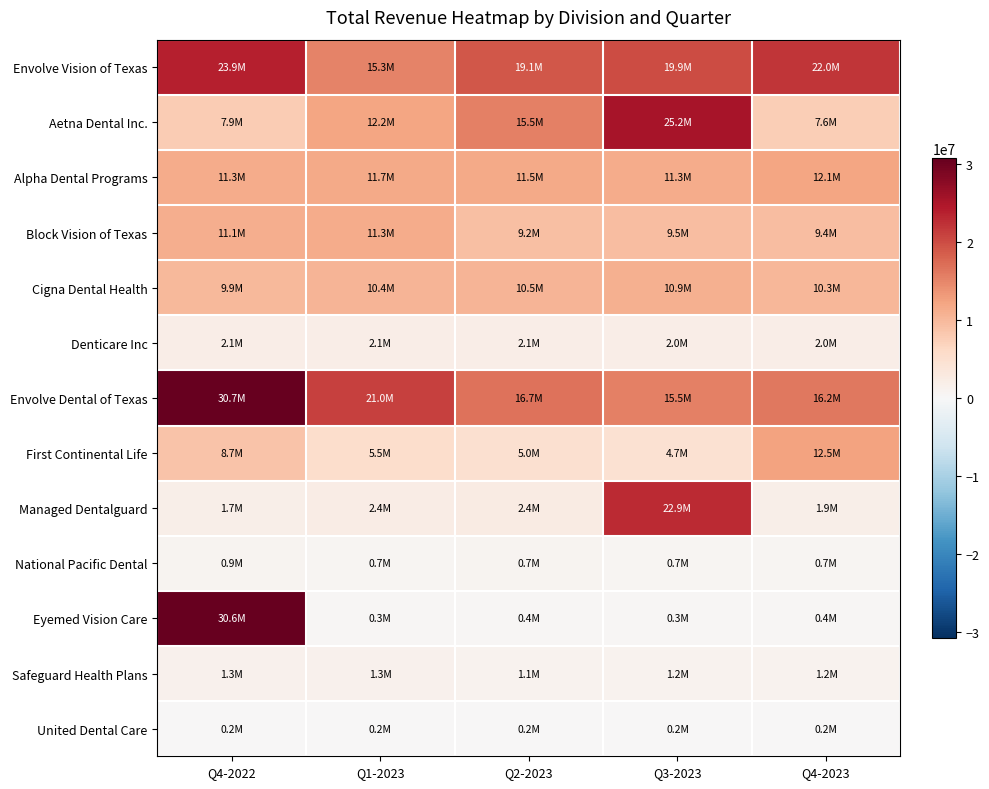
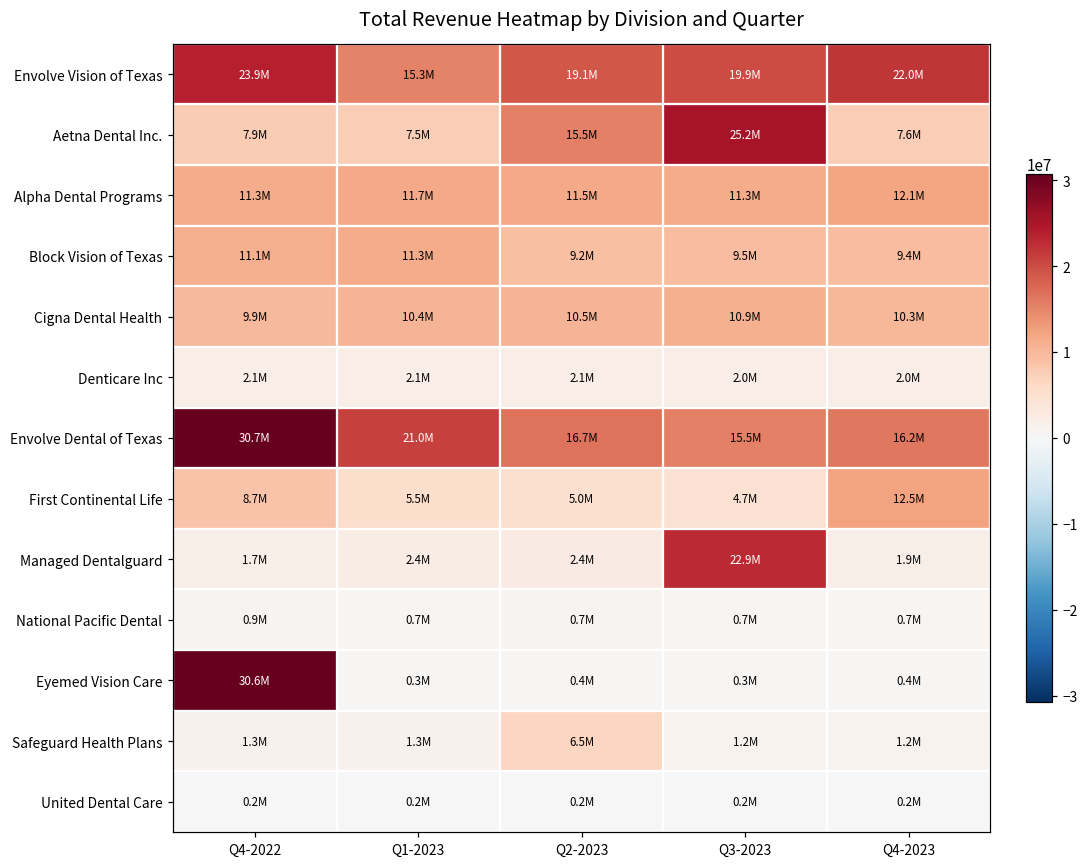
  {
    "Envolve Vision of Texas": {
      "Q4-2022": "23.9M",
      "Q1-2023": "15.3M",
      "Q2-2023": "19.1M",
      "Q3-2023": "19.9M",
      "Q4-2023": "22.0M"
    },
    "Aetna Dental Inc.": {
      "Q4-2022": "7.9M",
-     "Q1-2023": "12.2M",
+     "Q1-2023": "7.5M",
      "Q2-2023": "15.5M",
      "Q3-2023": "25.2M",
      "Q4-2023": "7.6M"
    },
    "Alpha Dental Programs": {
      "Q4-2022": "11.3M",
      "Q1-2023": "11.7M",
      "Q2-2023": "11.5M",
      "Q3-2023": "11.3M",
      "Q4-2023": "12.1M"
    },
    "Block Vision of Texas": {
      "Q4-2022": "11.1M",
      "Q1-2023": "11.3M",
      "Q2-2023": "9.2M",
      "Q3-2023": "9.5M",
      "Q4-2023": "9.4M"
    },
    "Cigna Dental Health": {
      "Q4-2022": "9.9M",
      "Q1-2023": "10.4M",
      "Q2-2023": "10.5M",
      "Q3-2023": "10.9M",
      "Q4-2023": "10.3M"
    },
    "Denticare Inc": {
      "Q4-2022": "2.1M",
      "Q1-2023": "2.1M",
      "Q2-2023": "2.1M",
      "Q3-2023": "2.0M",
      "Q4-2023": "2.0M"
    },
    "Envolve Dental of Texas": {
      "Q4-2022": "30.7M",
      "Q1-2023": "21.0M",
      "Q2-2023": "16.7M",
      "Q3-2023": "15.5M",
      "Q4-2023": "16.2M"
    },
    "First Continental Life": {
      "Q4-2022": "8.7M",
      "Q1-2023": "5.5M",
      "Q2-2023": "5.0M",
      "Q3-2023": "4.7M",
      "Q4-2023": "12.5M"
    },
    "Managed Dentalguard": {
      "Q4-2022": "1.7M",
      "Q1-2023": "2.4M",
      "Q2-2023": "2.4M",
      "Q3-2023": "22.9M",
      "Q4-2023": "1.9M"
    },
    "National Pacific Dental": {
      "Q4-2022": "0.9M",
      "Q1-2023": "0.7M",
      "Q2-2023": "0.7M",
      "Q3-2023": "0.7M",
      "Q4-2023": "0.7M"
    },
    "Eyemed Vision Care": {
      "Q4-2022": "30.6M",
      "Q1-2023": "0.3M",
      "Q2-2023": "0.4M",
      "Q3-2023": "0.3M",
      "Q4-2023": "0.4M"
    },
    "Safeguard Health Plans": {
      "Q4-2022": "1.3M",
      "Q1-2023": "1.3M",
-     "Q2-2023": "1.1M",
+     "Q2-2023": "6.5M",
      "Q3-2023": "1.2M",
      "Q4-2023": "1.2M"
    },
    "United Dental Care": {
      "Q4-2022": "0.2M",
      "Q1-2023": "0.2M",
      "Q2-2023": "0.2M",
      "Q3-2023": "0.2M",
      "Q4-2023": "0.2M"
    }
  }
